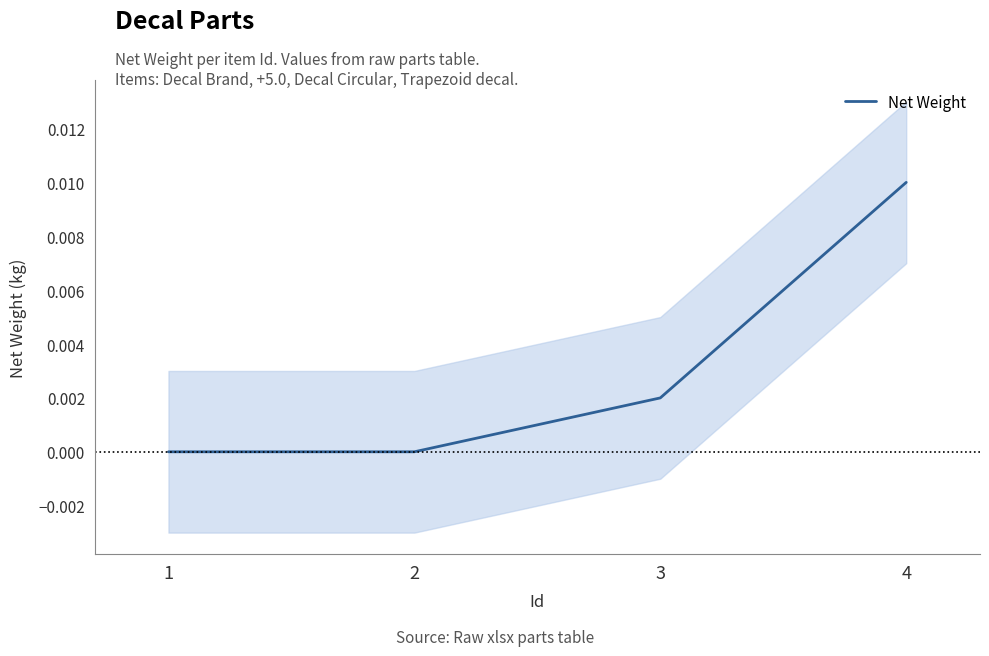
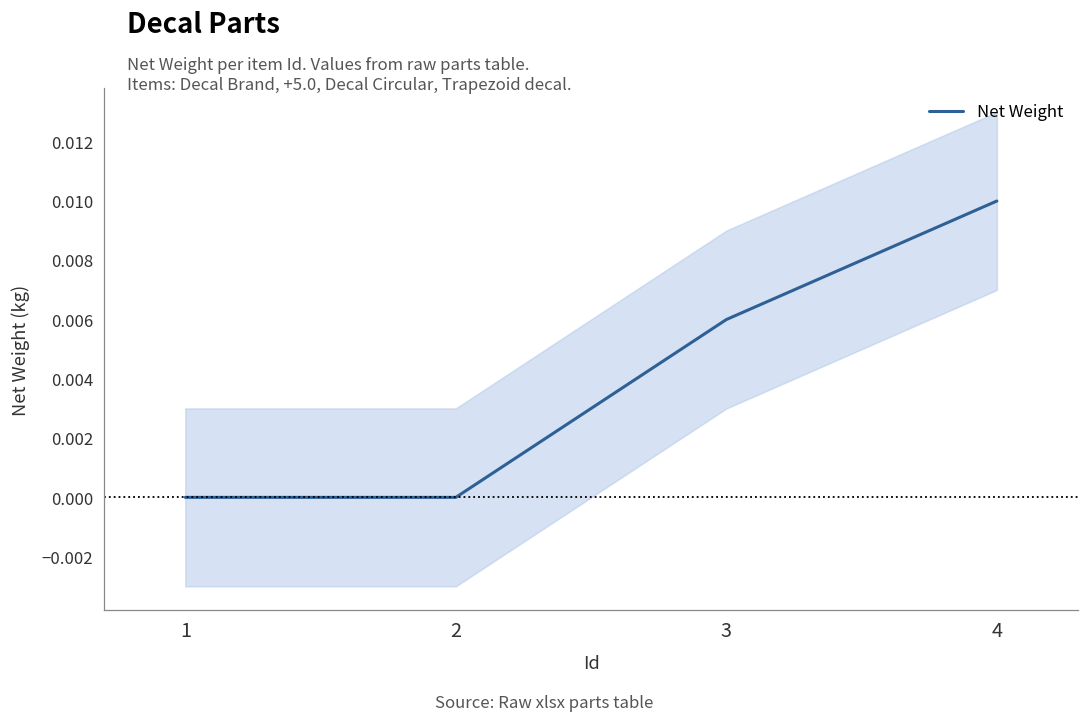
  {
    "Net Weight": {
      "1": 0.000,
      "2": 0.000,
-     "3": 0.002,
+     "3": 0.006,
      "4": 0.010
    }
  }
